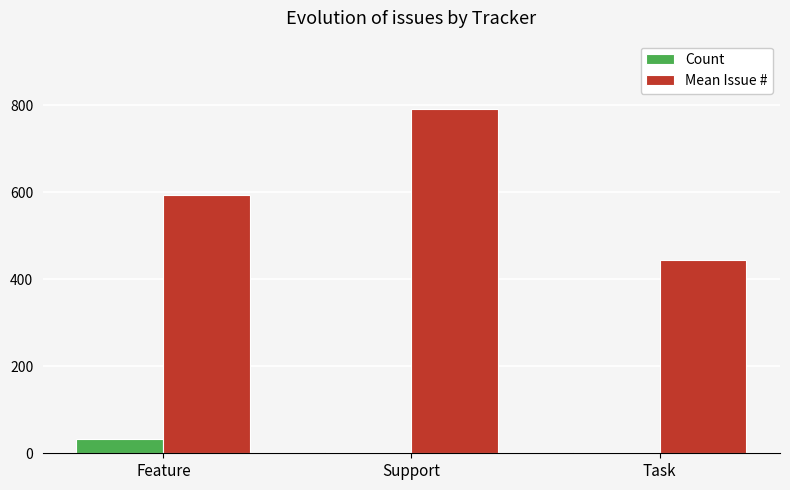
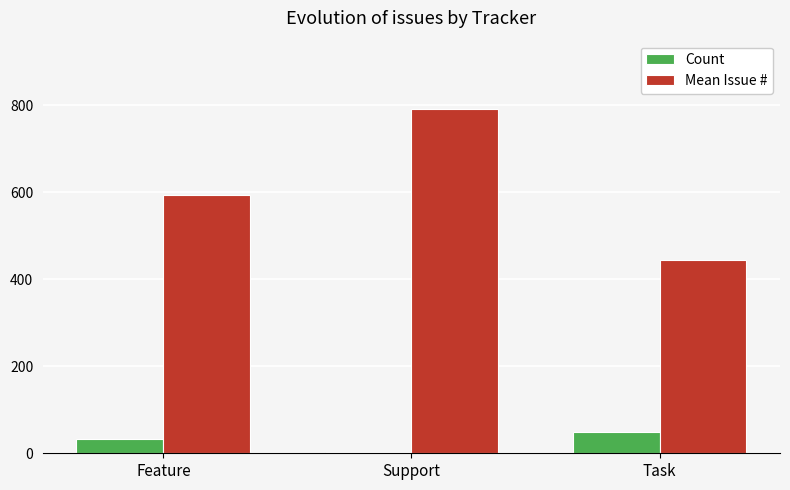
  {
    "Count": {
      "Feature": 30,
-     "Task": 0
+     "Task": 50
    },
    "Mean Issue #": {
      "Feature": 590,
      "Support": 790,
      "Task": 450
    }
  }
